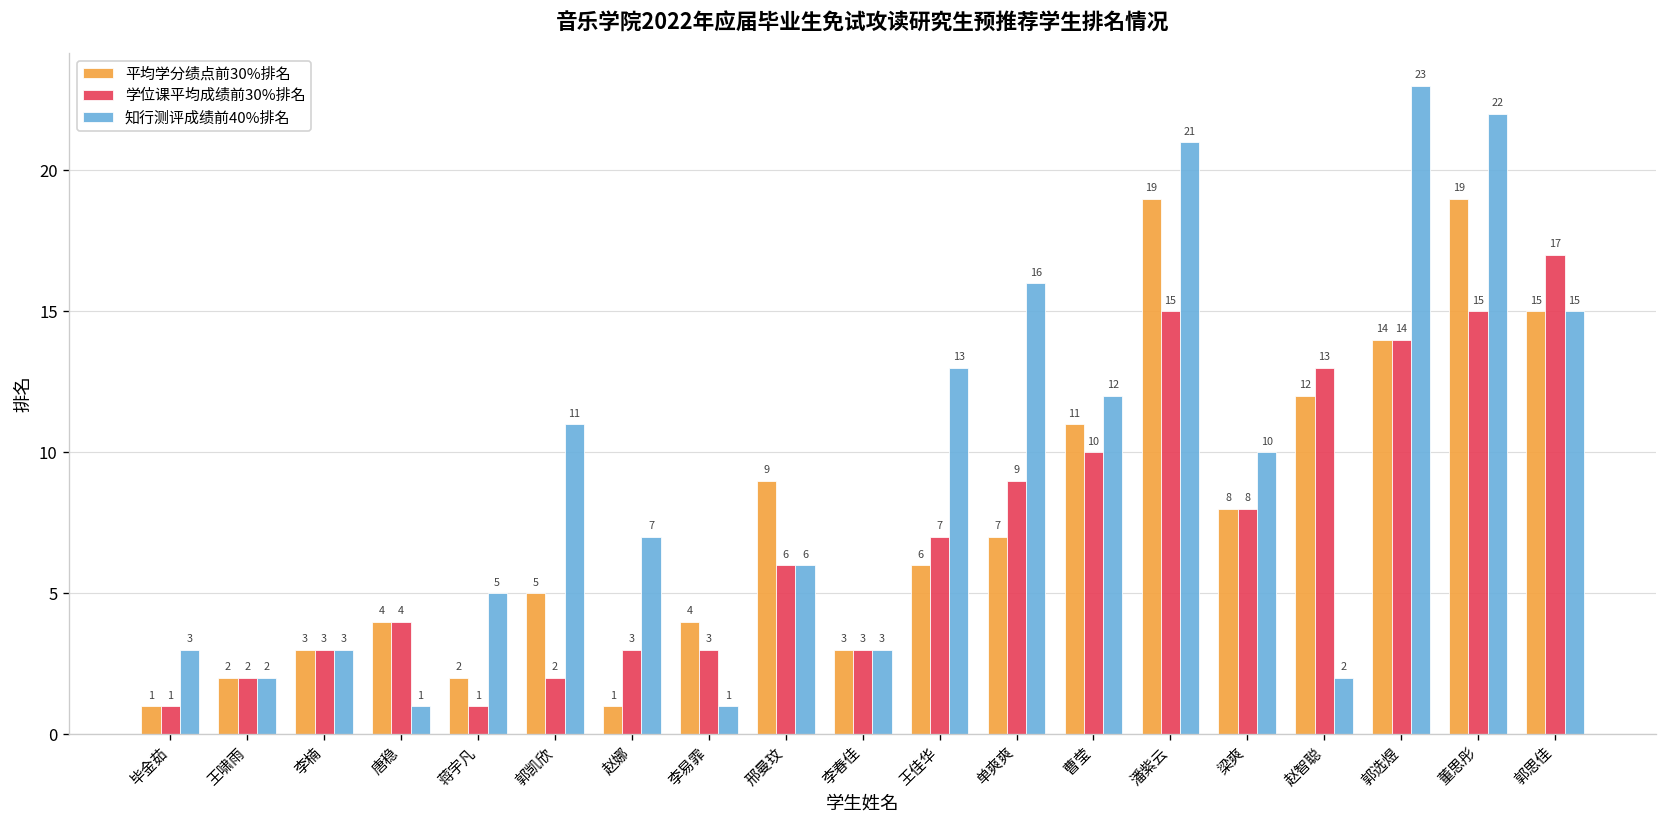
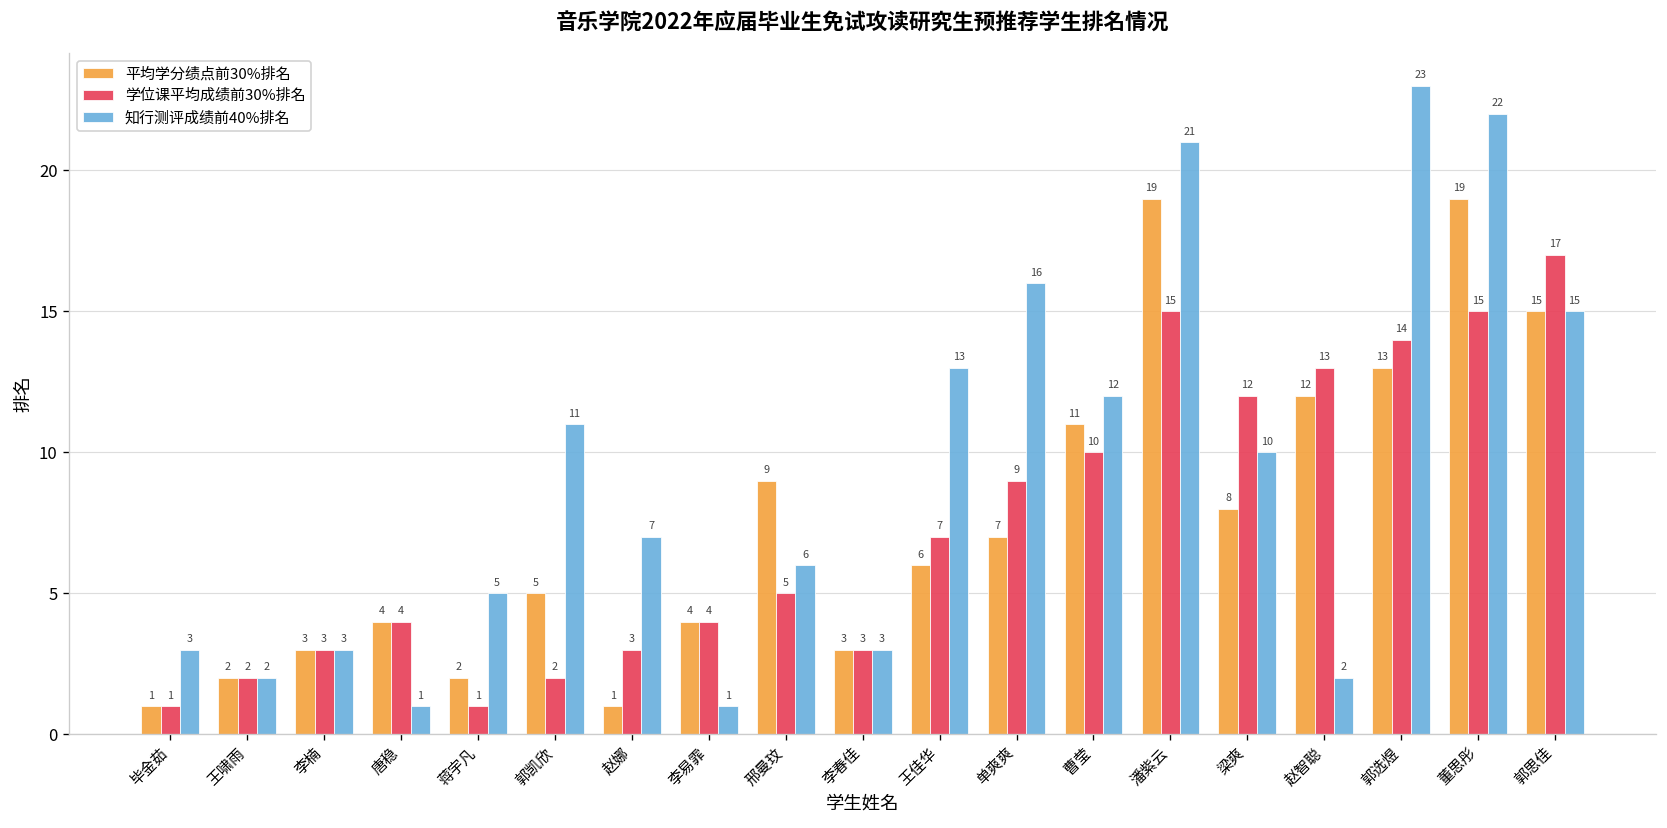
  {
    "平均学分绩点前30%排名": {
      "毕金茹": 1,
      "王啸雨": 2,
      "李楠": 3,
      "唐稳": 4,
      "蒋宇凡": 2,
      "郭凯欣": 5,
      "赵娜": 1,
      "李易霏": 4,
      "邢曼玟": 9,
      "李春佳": 3,
      "王佳华": 6,
      "单爽爽": 7,
      "曹莹": 11,
      "潘紫云": 19,
      "梁爽": 8,
      "赵智聪": 12,
-     "郭选煜": 14,
+     "郭选煜": 13,
      "董思彤": 19,
      "郭思佳": 15
    },
    "学位课平均成绩前30%排名": {
      "毕金茹": 1,
      "王啸雨": 2,
      "李楠": 3,
      "唐稳": 4,
      "蒋宇凡": 1,
      "郭凯欣": 2,
      "赵娜": 3,
-     "李易霏": 3,
-     "邢曼玟": 6,
+     "李易霏": 4,
+     "邢曼玟": 5,
      "李春佳": 3,
      "王佳华": 7,
      "单爽爽": 9,
      "曹莹": 10,
      "潘紫云": 15,
-     "梁爽": 8,
+     "梁爽": 12,
      "赵智聪": 13,
      "郭选煜": 14,
      "董思彤": 15,
      "郭思佳": 17
    },
    "知行测评成绩前40%排名": {
      "毕金茹": 3,
      "王啸雨": 2,
      "李楠": 3,
      "唐稳": 1,
      "蒋宇凡": 5,
      "郭凯欣": 11,
      "赵娜": 7,
      "李易霏": 1,
      "邢曼玟": 6,
      "李春佳": 3,
      "王佳华": 13,
      "单爽爽": 16,
      "曹莹": 12,
      "潘紫云": 21,
      "梁爽": 10,
      "赵智聪": 2,
      "郭选煜": 23,
      "董思彤": 22,
      "郭思佳": 15
    }
  }
